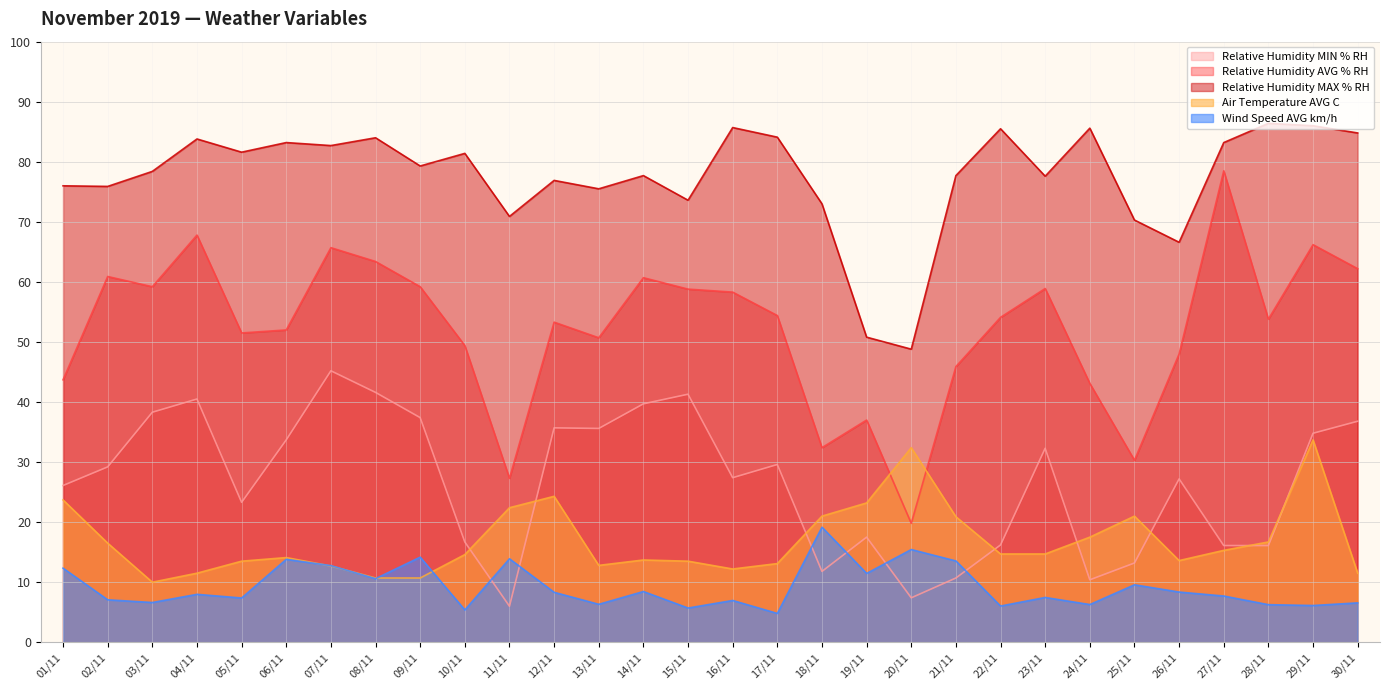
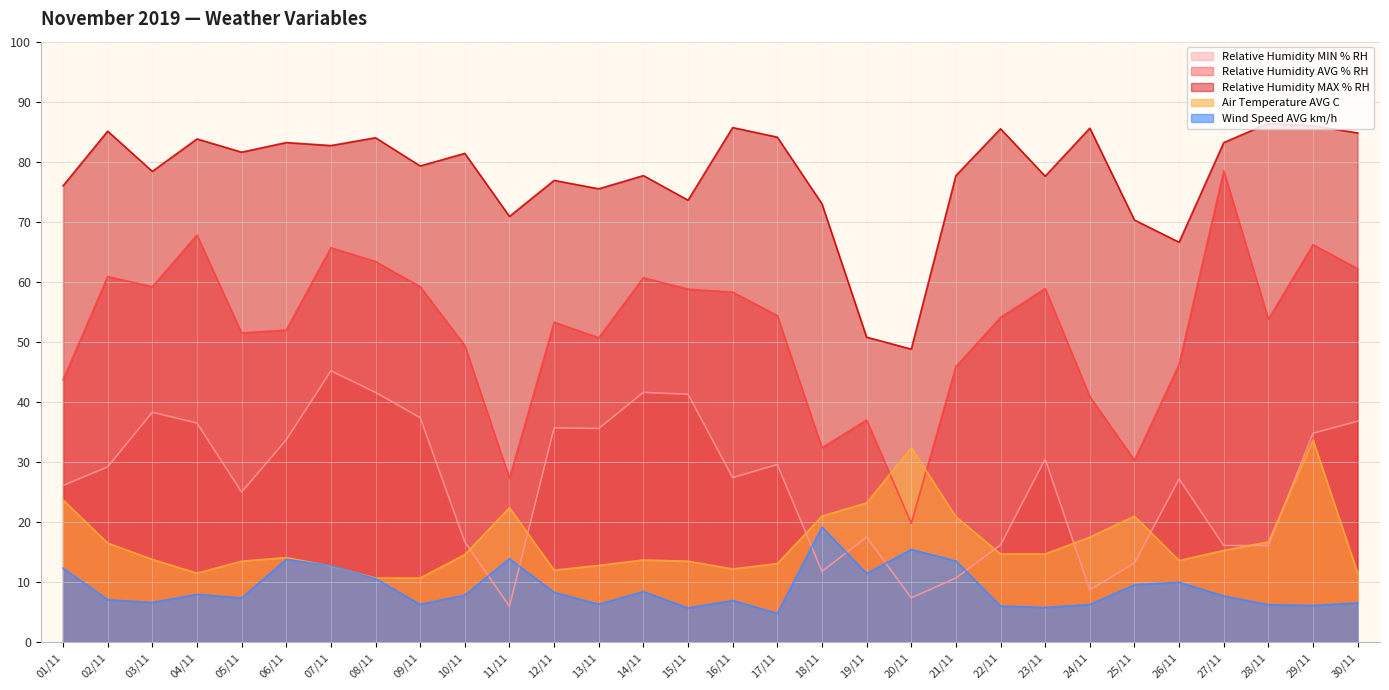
  {
    "Relative Humidity MIN % RH": {
      "01/11": 26,
      "02/11": 29,
      "03/11": 38,
-     "04/11": 41,
-     "05/11": 23,
+     "04/11": 37,
+     "05/11": 25,
      "06/11": 34,
      "07/11": 45,
      "08/11": 42,
      "09/11": 37,
      "10/11": 17,
      "11/11": 6,
      "12/11": 36,
      "13/11": 36,
-     "14/11": 40,
+     "14/11": 42,
      "15/11": 41,
      "16/11": 27,
      "17/11": 30,
      "18/11": 12,
      "19/11": 18,
      "20/11": 7,
      "21/11": 11,
      "22/11": 16,
-     "23/11": 32,
-     "24/11": 10,
+     "23/11": 31,
+     "24/11": 9,
      "25/11": 13,
      "26/11": 27,
      "27/11": 16,
      "28/11": 16,
      "29/11": 35,
      "30/11": 37
    },
    "Relative Humidity AVG % RH": {
      "01/11": 44,
      "02/11": 61,
      "03/11": 59,
      "04/11": 68,
      "05/11": 52,
      "06/11": 52,
      "07/11": 66,
      "08/11": 63,
      "09/11": 59,
      "10/11": 49,
      "11/11": 27,
      "12/11": 53,
      "13/11": 51,
      "14/11": 61,
      "15/11": 59,
      "16/11": 58,
      "17/11": 54,
      "18/11": 32,
      "19/11": 37,
      "20/11": 20,
      "21/11": 46,
      "22/11": 54,
      "23/11": 59,
-     "24/11": 43,
+     "24/11": 41,
      "25/11": 30,
-     "26/11": 48,
+     "26/11": 46,
      "27/11": 79,
      "28/11": 54,
      "29/11": 66,
      "30/11": 62
    },
    "Relative Humidity MAX % RH": {
      "01/11": 76,
-     "02/11": 76,
+     "02/11": 85,
      "03/11": 78,
      "04/11": 84,
      "05/11": 82,
      "06/11": 83,
      "07/11": 83,
      "08/11": 84,
      "09/11": 79,
      "10/11": 81,
      "11/11": 71,
      "12/11": 77,
      "13/11": 76,
      "14/11": 78,
      "15/11": 74,
      "16/11": 86,
      "17/11": 84,
      "18/11": 73,
      "19/11": 51,
      "20/11": 49,
      "21/11": 78,
      "22/11": 86,
      "23/11": 78,
      "24/11": 86,
      "25/11": 70,
      "26/11": 67,
      "27/11": 83,
      "30/11": 85
    },
    "Air Temperature AVG C": {
      "01/11": 24,
      "02/11": 17,
-     "03/11": 10,
+     "03/11": 14,
      "04/11": 12,
      "05/11": 14,
      "09/11": 11,
      "10/11": 15,
      "11/11": 22,
-     "12/11": 24,
+     "12/11": 12,
      "13/11": 13,
      "14/11": 14,
      "15/11": 14,
      "16/11": 12,
      "17/11": 13,
      "18/11": 21,
      "19/11": 23,
      "20/11": 32,
      "21/11": 21,
      "22/11": 15,
      "23/11": 15,
      "24/11": 18,
      "25/11": 21,
      "26/11": 14,
      "27/11": 15,
      "28/11": 17,
      "29/11": 34,
      "30/11": 12
    },
    "Wind Speed AVG km/h": {
      "01/11": 12,
      "02/11": 7,
      "03/11": 7,
      "04/11": 8,
      "05/11": 7,
-     "09/11": 14,
-     "10/11": 5,
+     "09/11": 6,
+     "10/11": 8,
      "11/11": 14,
      "12/11": 8,
      "13/11": 6,
      "14/11": 8,
      "15/11": 6,
      "16/11": 7,
      "17/11": 5,
      "18/11": 19,
      "19/11": 11,
      "20/11": 15,
      "21/11": 14,
      "22/11": 6,
-     "23/11": 7,
+     "23/11": 6,
      "24/11": 6,
      "25/11": 10,
-     "26/11": 8,
+     "26/11": 10,
      "27/11": 8,
      "28/11": 6,
      "29/11": 6,
      "30/11": 7
    }
  }
